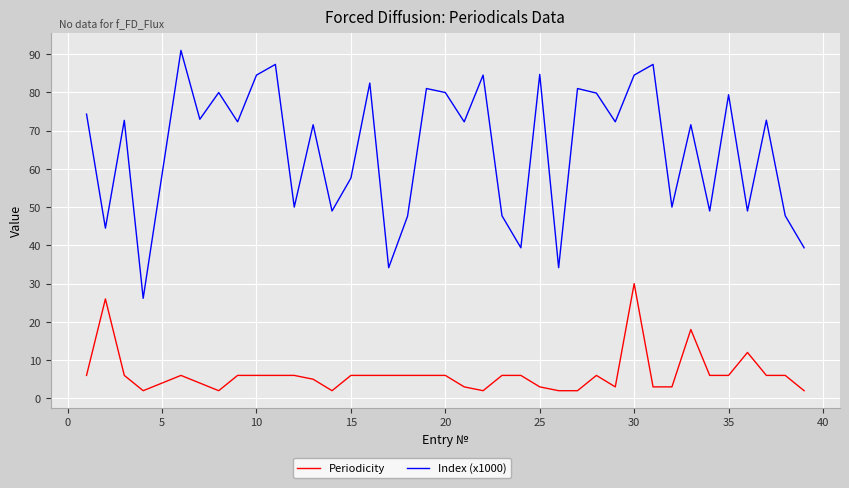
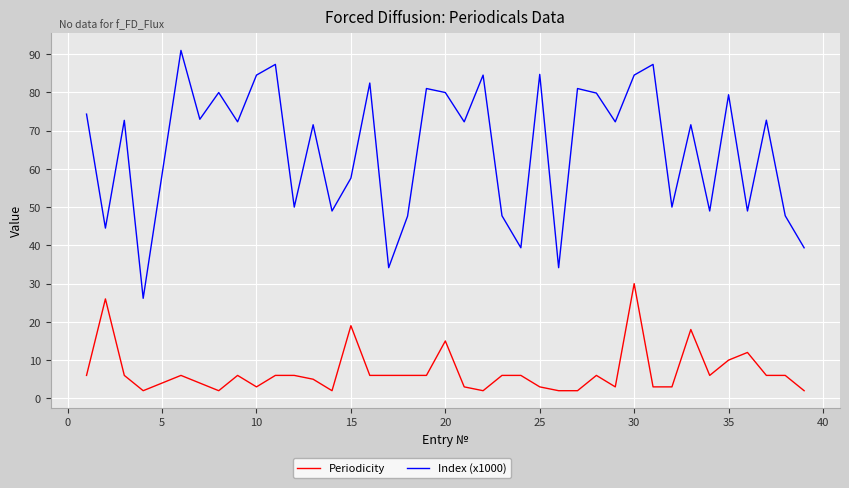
  {
    "Periodicity": {
-     "10": 6,
-     "15": 6,
-     "20": 6,
+     "10": 3,
+     "15": 19,
+     "20": 15,
      "25": 3,
      "30": 30,
-     "35": 6
+     "35": 10
    },
    "Index (x1000)": {
      "10": 85,
      "15": 58,
      "20": 80,
      "25": 85,
      "30": 85,
      "35": 79
    }
  }
